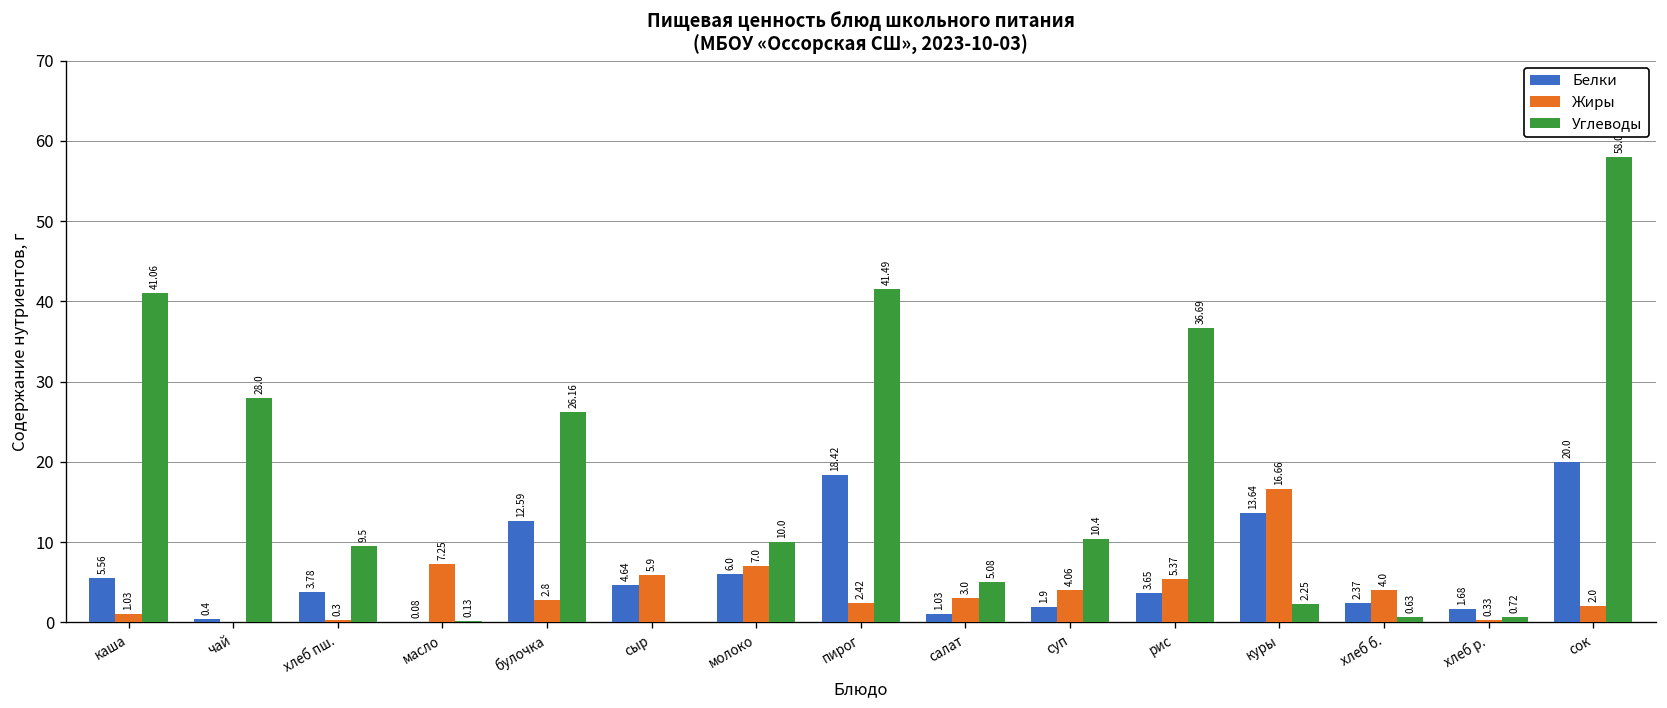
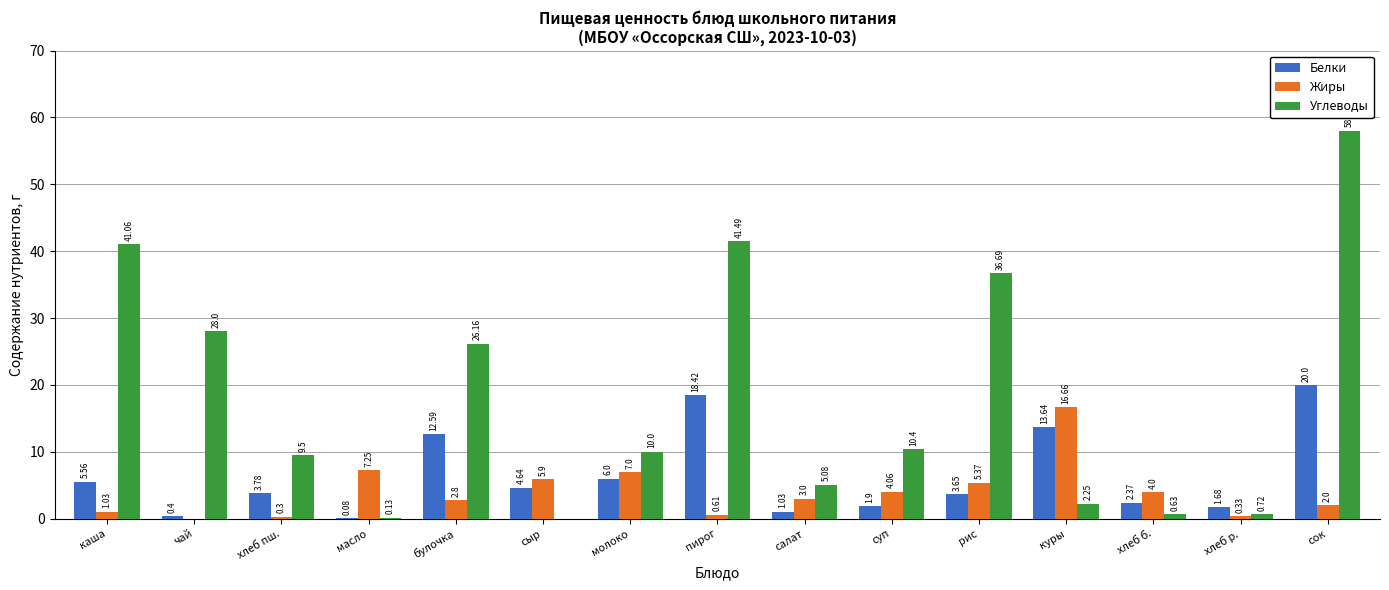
  {
    "Белки": {
      "каша": 5.56,
      "чай": 0.4,
      "хлеб пш.": 3.78,
      "масло": 0.08,
      "булочка": 12.59,
      "сыр": 4.64,
      "молоко": 6.0,
      "пирог": 18.42,
      "салат": 1.03,
      "суп": 1.9,
      "рис": 3.65,
      "куры": 13.64,
      "хлеб б.": 2.37,
      "хлеб р.": 1.68,
      "сок": 20.0
    },
    "Жиры": {
      "каша": 1.03,
      "хлеб пш.": 0.3,
      "масло": 7.25,
      "булочка": 2.8,
      "сыр": 5.9,
      "молоко": 7.0,
-     "пирог": 2.42,
+     "пирог": 0.61,
      "салат": 3.0,
      "суп": 4.06,
      "рис": 5.37,
      "куры": 16.66,
      "хлеб б.": 4.0,
      "хлеб р.": 0.33,
      "сок": 2.0
    },
    "Углеводы": {
      "каша": 41.06,
      "чай": 28.0,
      "хлеб пш.": 9.5,
      "масло": 0.13,
      "булочка": 26.16,
      "молоко": 10.0,
      "пирог": 41.49,
      "салат": 5.08,
      "суп": 10.4,
      "рис": 36.69,
      "куры": 2.25,
      "хлеб б.": 0.63,
      "хлеб р.": 0.72
    }
  }
